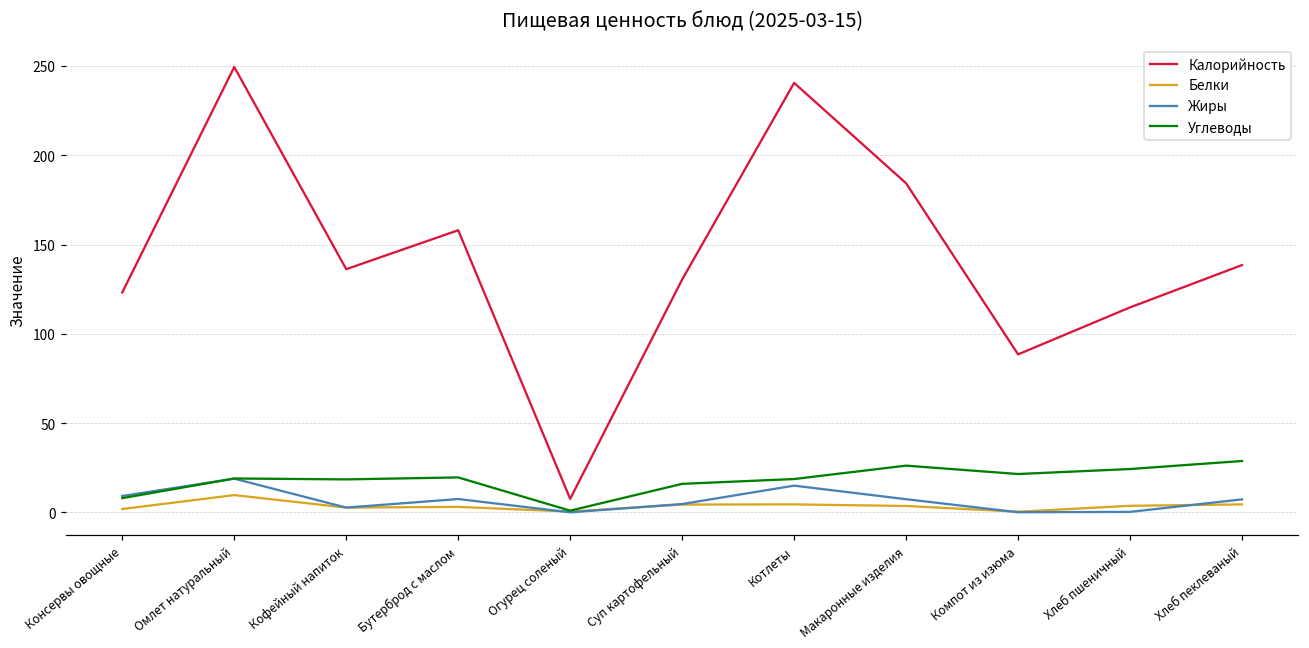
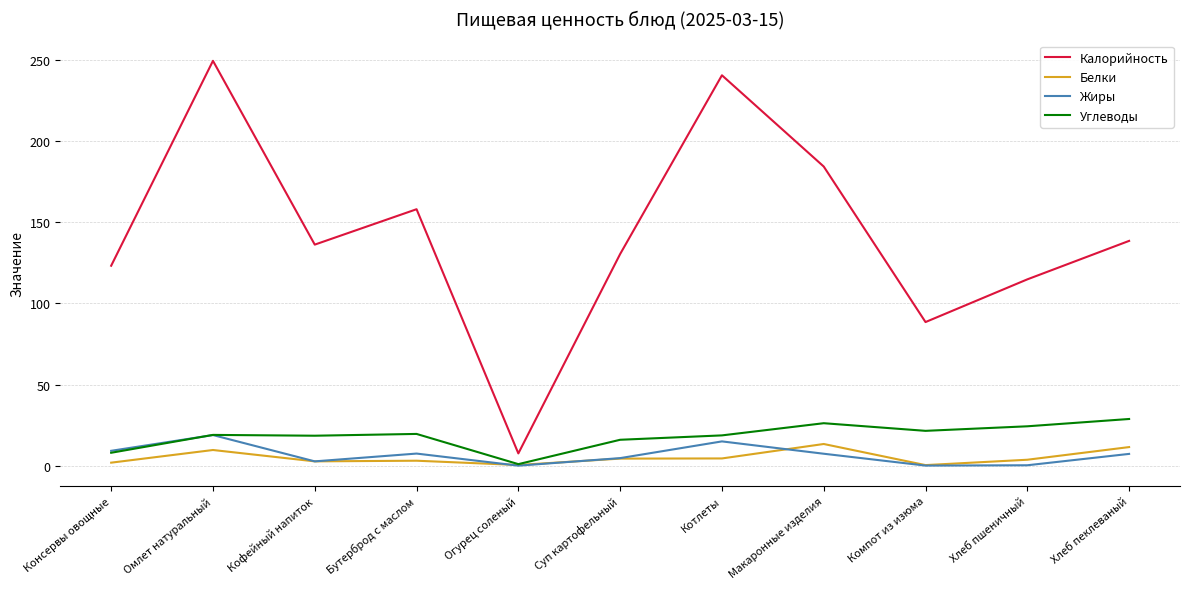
  {
    "Калорийность": {
      "Консервы овощные": 123,
      "Омлет натуральный": 249,
      "Кофейный напиток": 136,
      "Бутерброд с маслом": 158,
      "Огурец соленый": 8,
      "Суп картофельный": 130,
      "Котлеты": 241,
      "Макаронные изделия": 184,
      "Компот из изюма": 89,
      "Хлеб пшеничный": 115,
      "Хлеб пеклеваный": 139
    },
    "Белки": {
      "Консервы овощные": 2,
      "Омлет натуральный": 10,
      "Бутерброд с маслом": 3,
      "Котлеты": 5,
-     "Макаронные изделия": 4,
+     "Макаронные изделия": 13,
      "Хлеб пшеничный": 4,
-     "Хлеб пеклеваный": 5
+     "Хлеб пеклеваный": 12
    },
    "Жиры": {
      "Бутерброд с маслом": 8,
      "Котлеты": 15,
      "Макаронные изделия": 7,
      "Хлеб пшеничный": 0,
      "Хлеб пеклеваный": 7
    },
    "Углеводы": {
      "Кофейный напиток": 19,
      "Бутерброд с маслом": 20,
      "Суп картофельный": 16,
      "Котлеты": 19,
      "Макаронные изделия": 26,
      "Компот из изюма": 22,
      "Хлеб пшеничный": 24,
      "Хлеб пеклеваный": 29
    }
  }
